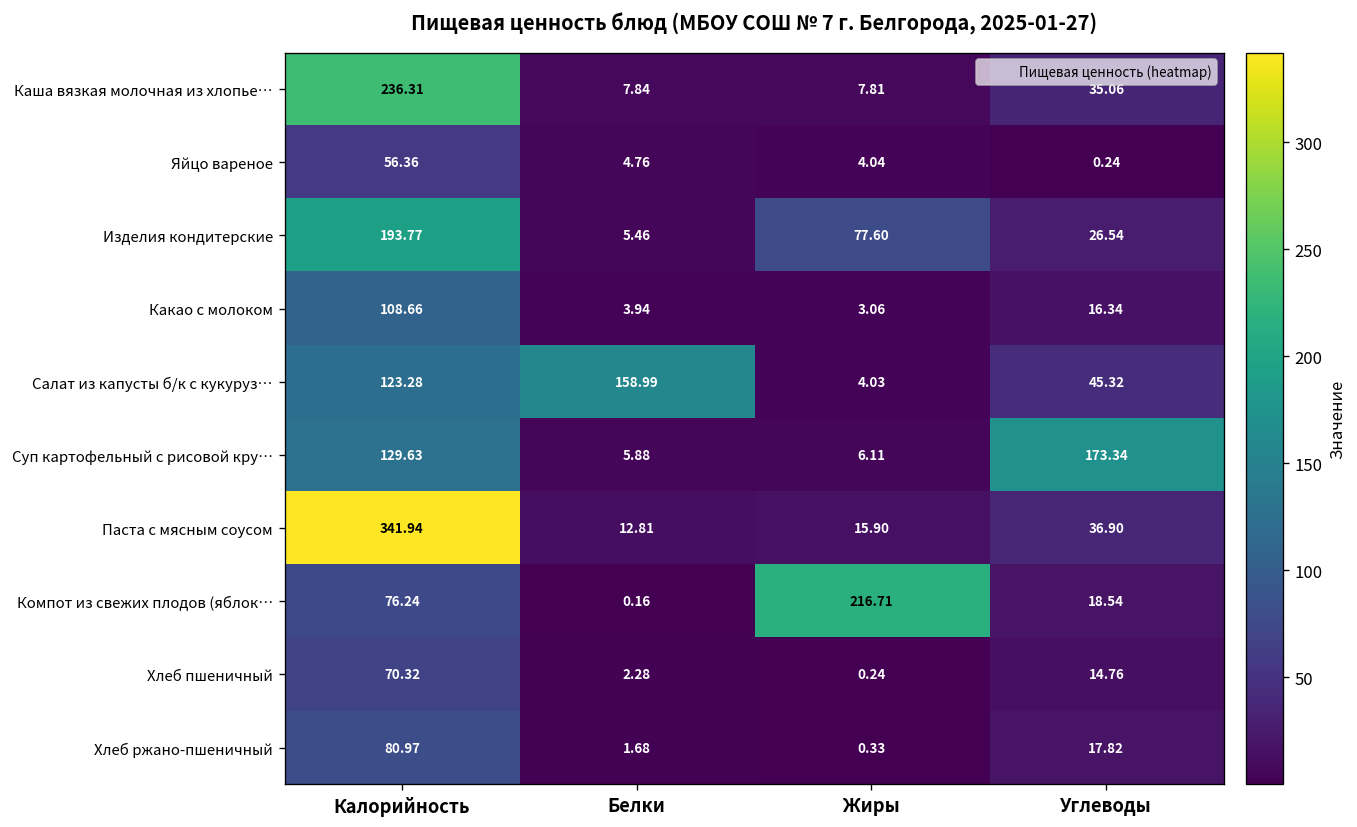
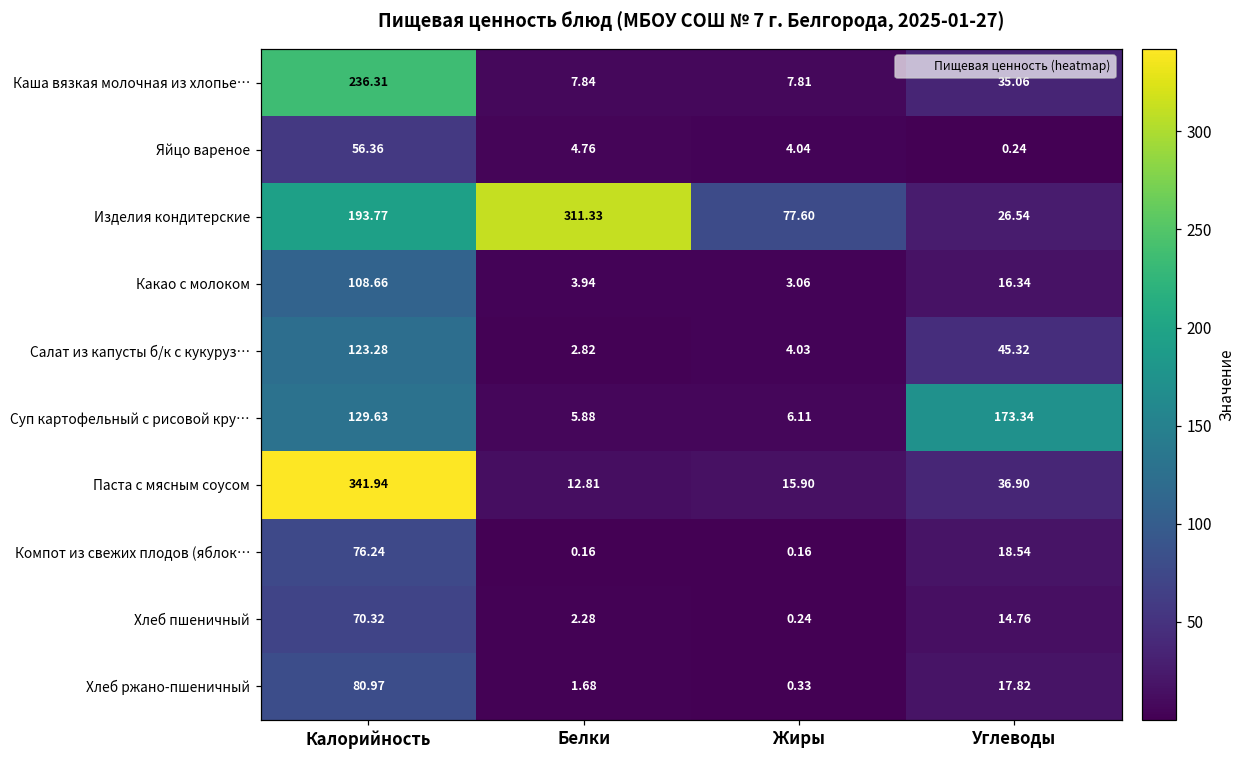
  {
    "Каша вязкая молочная из хлопье…": {
      "Калорийность": 236.31,
      "Белки": 7.84,
      "Жиры": 7.81
    },
    "Яйцо вареное": {
      "Калорийность": 56.36,
      "Белки": 4.76,
      "Жиры": 4.04,
      "Углеводы": 0.24
    },
    "Изделия кондитерские": {
      "Калорийность": 193.77,
-     "Белки": 5.46,
+     "Белки": 311.33,
      "Жиры": 77.60,
      "Углеводы": 26.54
    },
    "Какао с молоком": {
      "Калорийность": 108.66,
      "Белки": 3.94,
      "Жиры": 3.06,
      "Углеводы": 16.34
    },
    "Салат из капусты б/к с кукуруз…": {
      "Калорийность": 123.28,
-     "Белки": 158.99,
+     "Белки": 2.82,
      "Жиры": 4.03,
      "Углеводы": 45.32
    },
    "Суп картофельный с рисовой кру…": {
      "Калорийность": 129.63,
      "Белки": 5.88,
      "Жиры": 6.11,
      "Углеводы": 173.34
    },
    "Паста с мясным соусом": {
      "Калорийность": 341.94,
      "Белки": 12.81,
      "Жиры": 15.90,
      "Углеводы": 36.90
    },
    "Компот из свежих плодов (яблок…": {
      "Калорийность": 76.24,
      "Белки": 0.16,
-     "Жиры": 216.71,
+     "Жиры": 0.16,
      "Углеводы": 18.54
    },
    "Хлеб пшеничный": {
      "Калорийность": 70.32,
      "Белки": 2.28,
      "Жиры": 0.24,
      "Углеводы": 14.76
    },
    "Хлеб ржано-пшеничный": {
      "Калорийность": 80.97,
      "Белки": 1.68,
      "Жиры": 0.33,
      "Углеводы": 17.82
    }
  }
